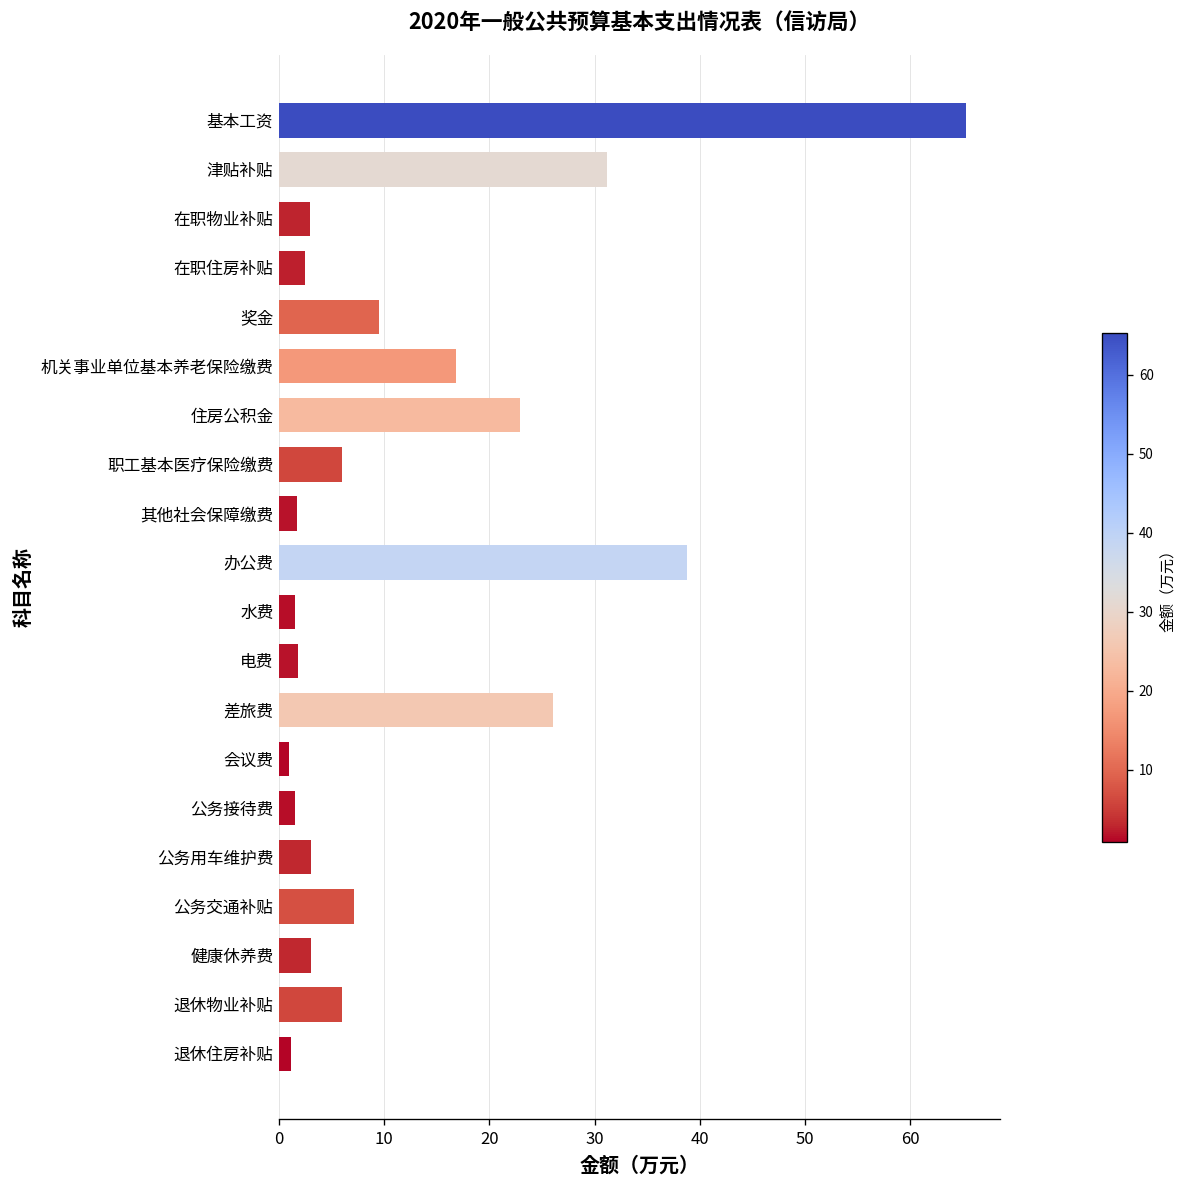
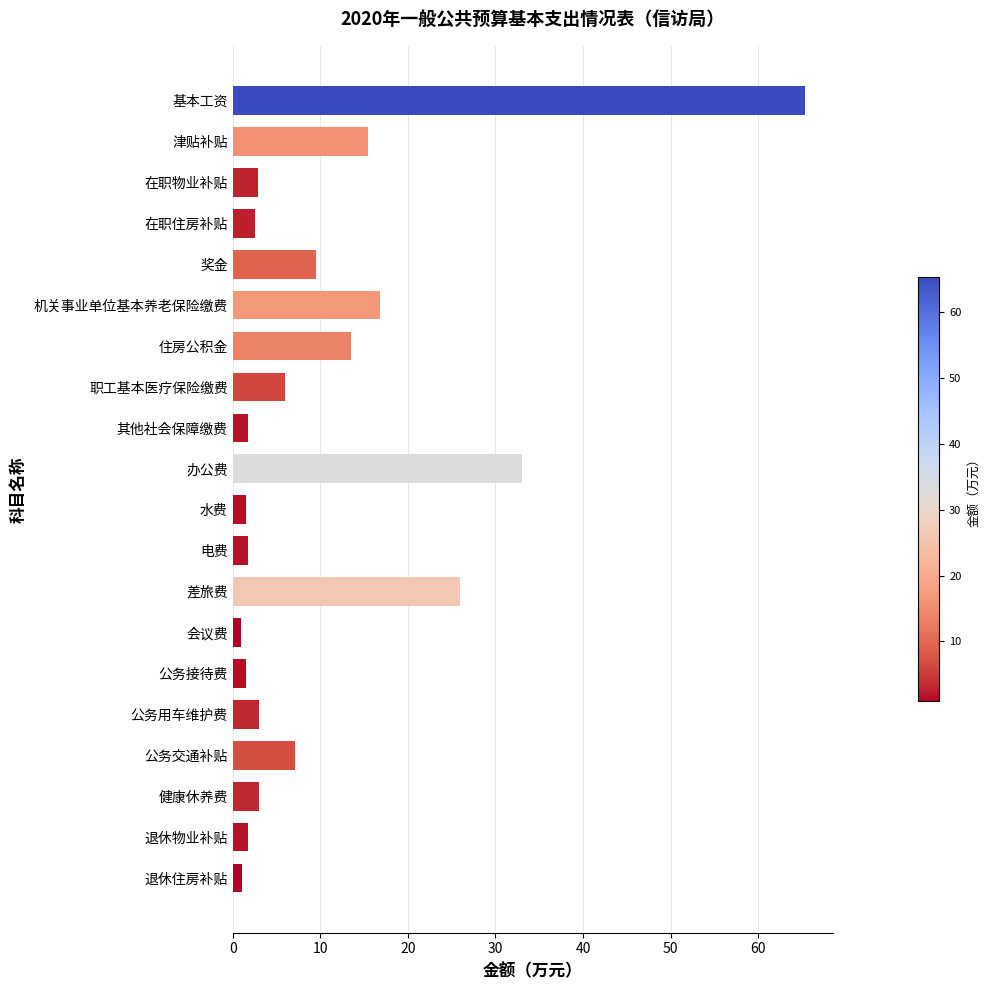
  {
    "基本工资": 65,
-   "津贴补贴": 31,
+   "津贴补贴": 16,
    "在职物业补贴": 3,
    "在职住房补贴": 3,
    "奖金": 10,
    "机关事业单位基本养老保险缴费": 17,
-   "住房公积金": 23,
+   "住房公积金": 14,
    "职工基本医疗保险缴费": 6,
    "其他社会保障缴费": 2,
-   "办公费": 39,
+   "办公费": 33,
    "水费": 2,
    "电费": 2,
    "差旅费": 26,
    "会议费": 1,
    "公务接待费": 2,
    "公务用车维护费": 3,
    "公务交通补贴": 7,
    "健康休养费": 3,
-   "退休物业补贴": 6,
+   "退休物业补贴": 2,
    "退休住房补贴": 1
  }
